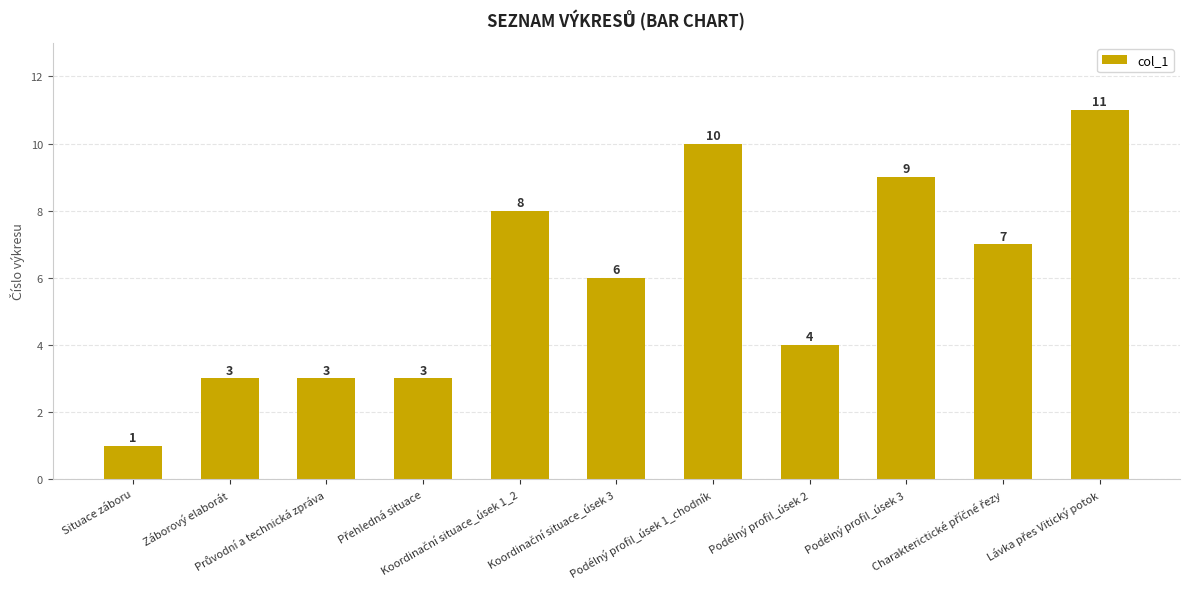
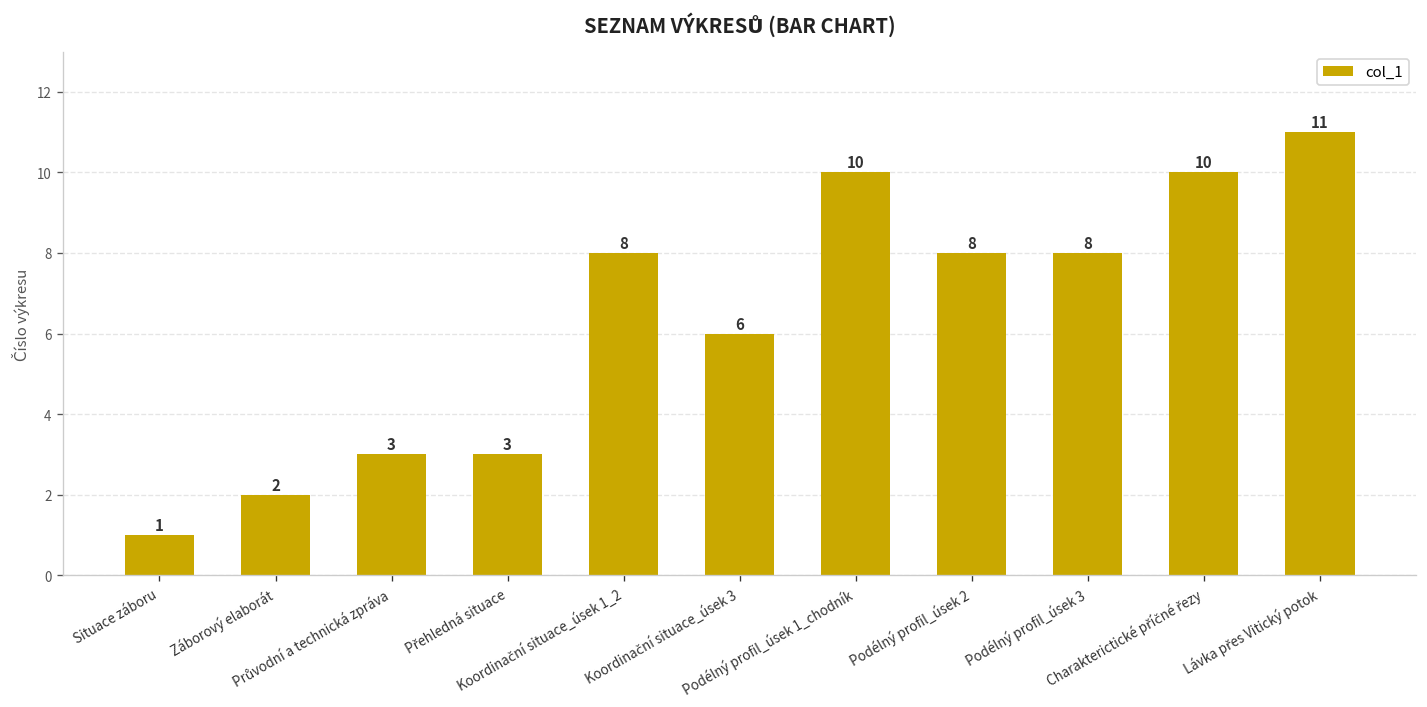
  {
    "Situace záboru": 1,
-   "Záborový elaborát": 3,
+   "Záborový elaborát": 2,
    "Průvodní a technická zpráva": 3,
    "Přehledná situace": 3,
    "Koordinační situace_úsek 1_2": 8,
    "Koordinační situace_úsek 3": 6,
    "Podélný profil_úsek 1_chodník": 10,
-   "Podélný profil_úsek 2": 4,
-   "Podélný profil_úsek 3": 9,
-   "Charakterictické příčné řezy": 7,
+   "Podélný profil_úsek 2": 8,
+   "Podélný profil_úsek 3": 8,
+   "Charakterictické příčné řezy": 10,
    "Lávka přes Vitický potok": 11
  }
